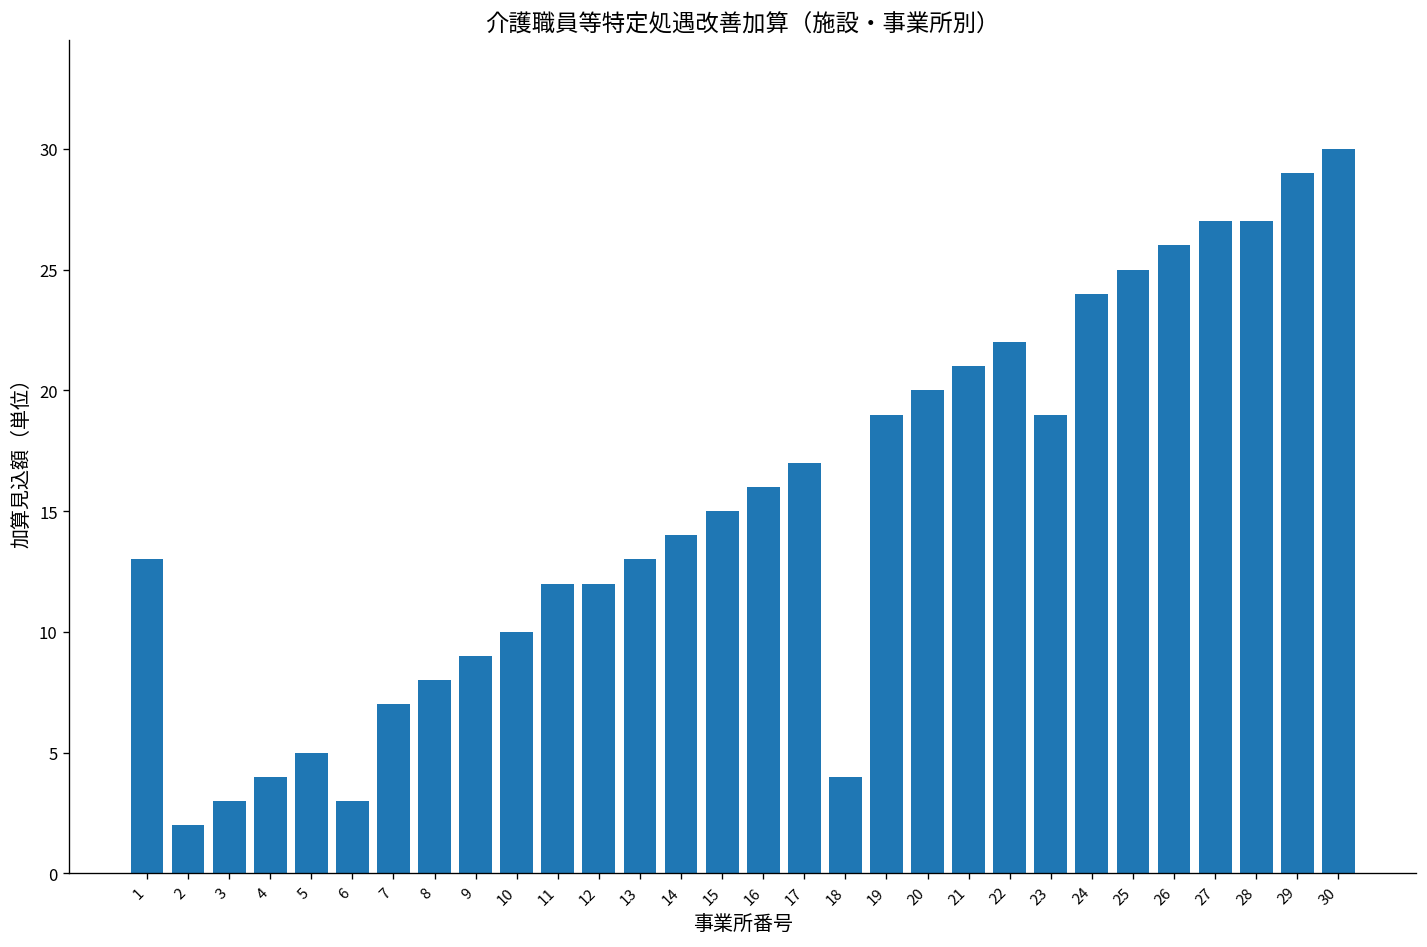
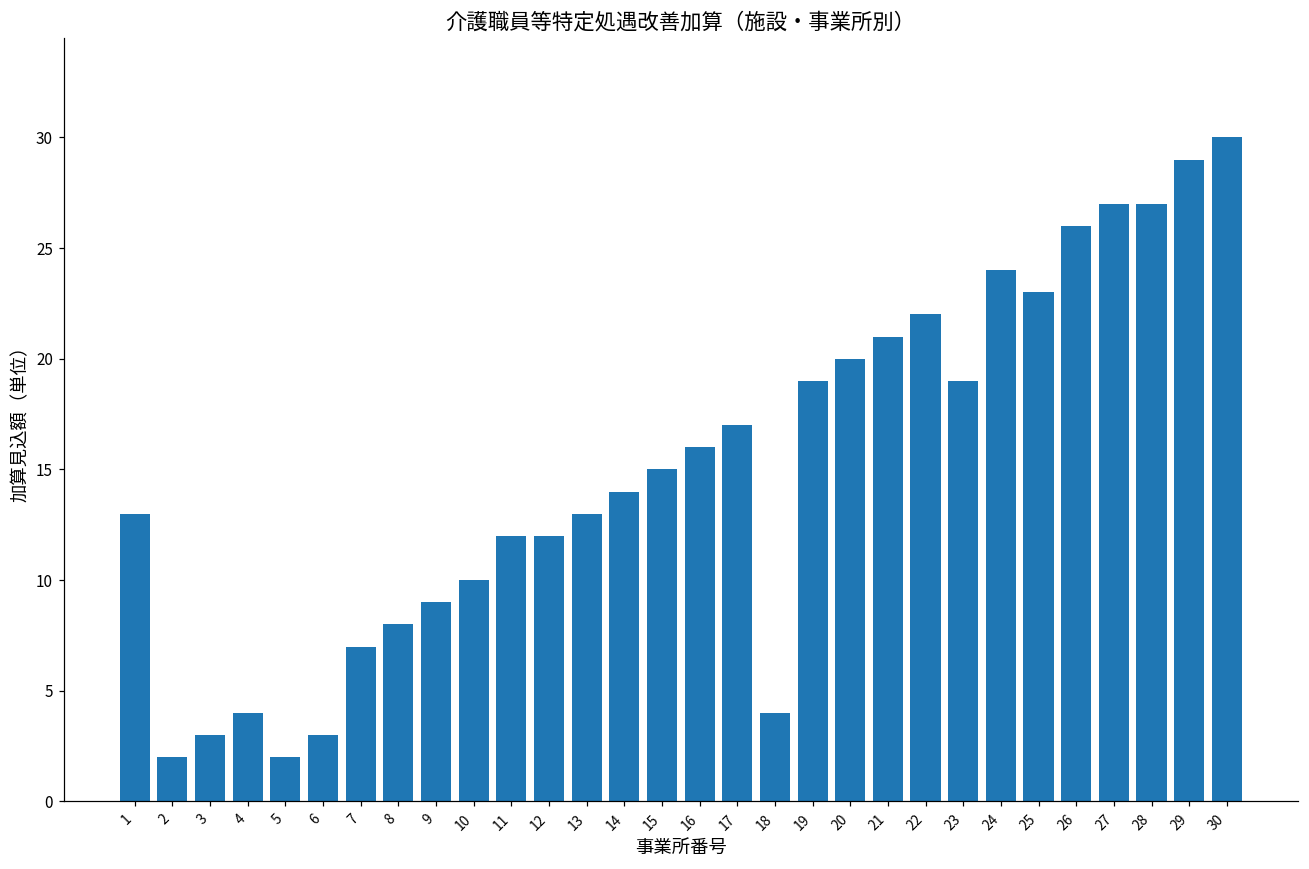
  {
    "1": 13,
    "2": 2,
    "3": 3,
    "4": 4,
-   "5": 5,
+   "5": 2,
    "6": 3,
    "7": 7,
    "8": 8,
    "9": 9,
    "10": 10,
    "11": 12,
    "12": 12,
    "13": 13,
    "14": 14,
    "15": 15,
    "16": 16,
    "17": 17,
    "18": 4,
    "19": 19,
    "20": 20,
    "21": 21,
    "22": 22,
    "23": 19,
    "24": 24,
-   "25": 25,
+   "25": 23,
    "26": 26,
    "27": 27,
    "28": 27,
    "29": 29,
    "30": 30
  }
